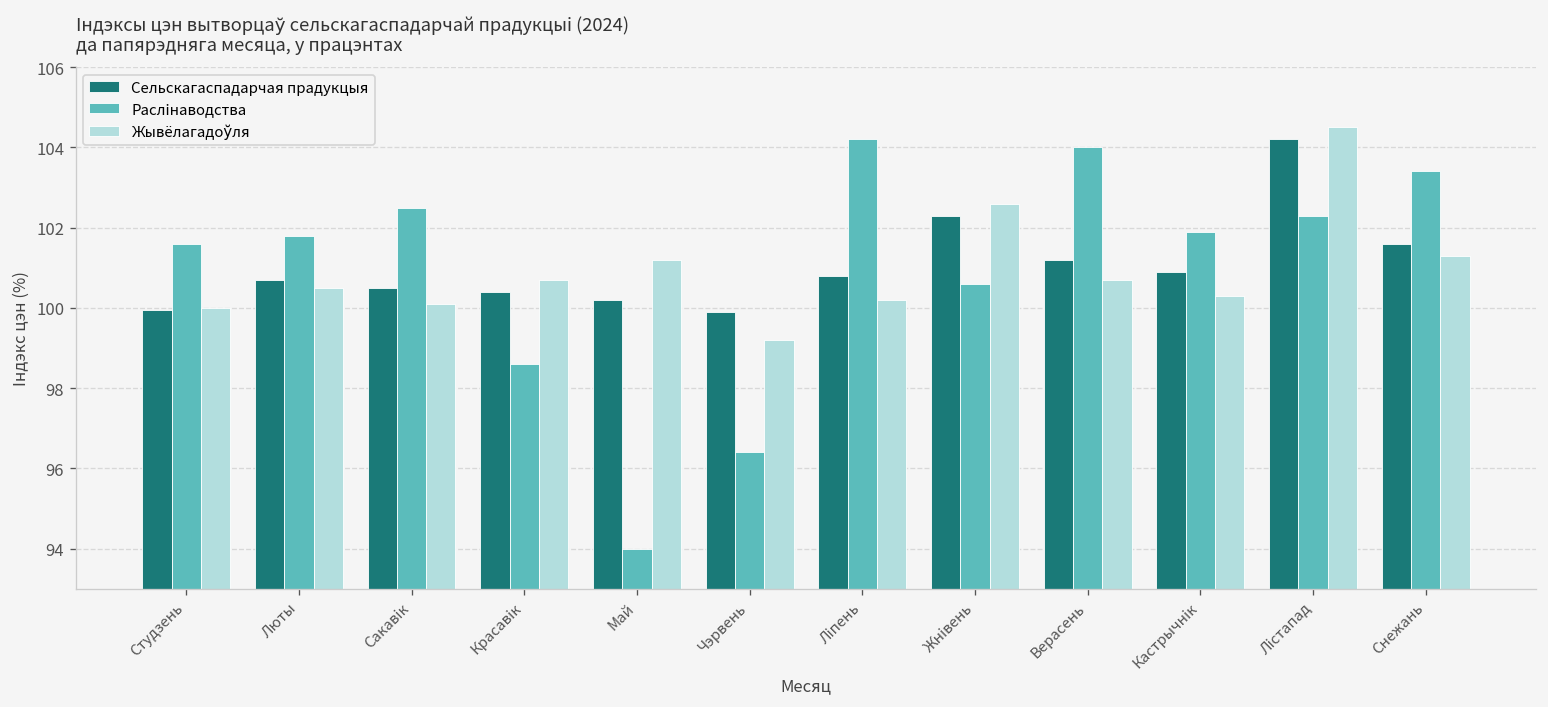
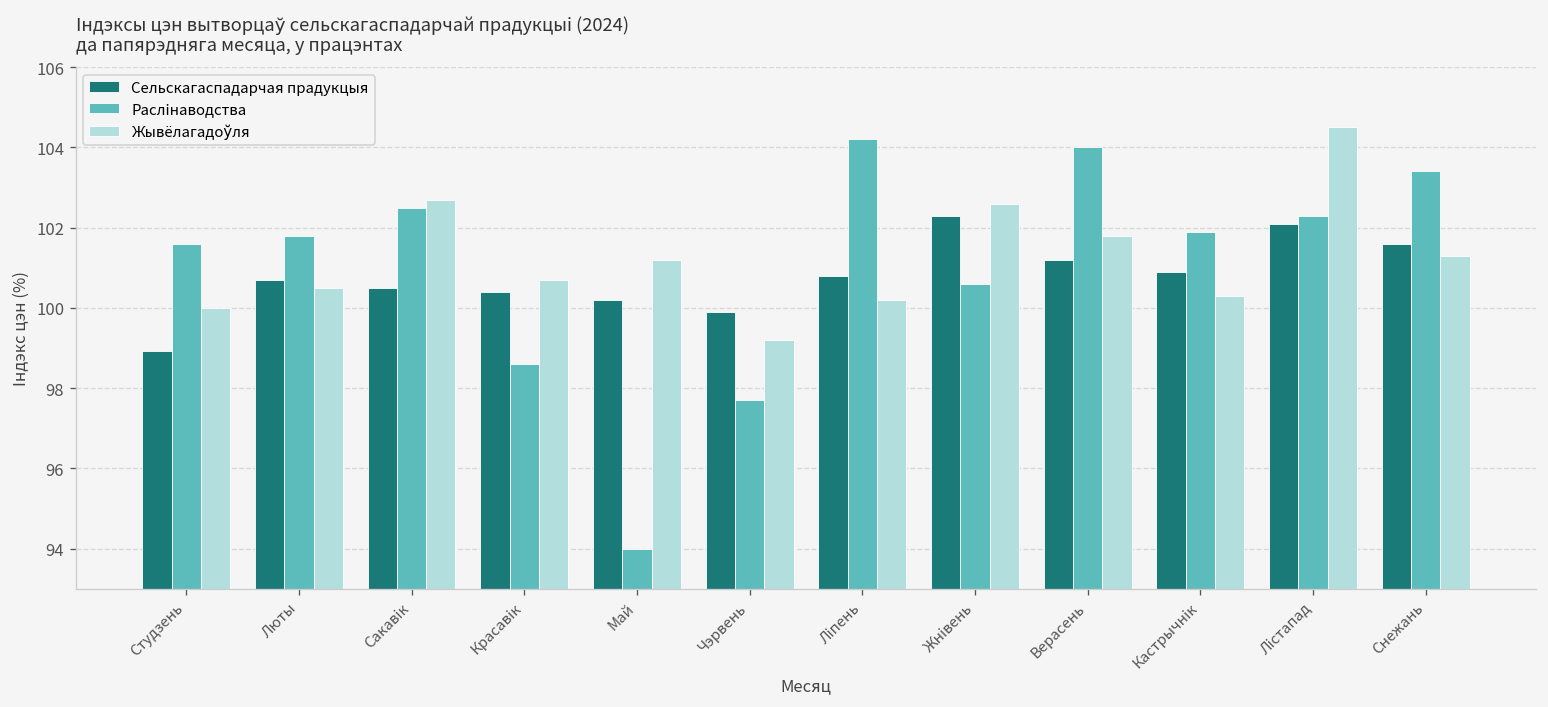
  {
    "Сельскагаспадарчая прадукцыя": {
-     "Студзень": 100.0,
+     "Студзень": 98.9,
      "Люты": 100.7,
      "Сакавiк": 100.5,
      "Красавiк": 100.4,
      "Май": 100.2,
      "Чэрвень": 99.9,
      "Лiпень": 100.8,
      "Жнiвень": 102.3,
      "Верасень": 101.2,
      "Кастрычнiк": 100.9,
-     "Лiстапад": 104.2,
+     "Лiстапад": 102.1,
      "Снежань": 101.6
    },
    "Раслiнаводства": {
      "Студзень": 101.6,
      "Люты": 101.8,
      "Сакавiк": 102.5,
      "Красавiк": 98.6,
      "Май": 94.0,
-     "Чэрвень": 96.4,
+     "Чэрвень": 97.7,
      "Лiпень": 104.2,
      "Жнiвень": 100.6,
      "Верасень": 104.0,
      "Кастрычнiк": 101.9,
      "Лiстапад": 102.3,
      "Снежань": 103.4
    },
    "Жывёлагадоўля": {
      "Студзень": 100.0,
      "Люты": 100.5,
-     "Сакавiк": 100.1,
+     "Сакавiк": 102.7,
      "Красавiк": 100.7,
      "Май": 101.2,
      "Чэрвень": 99.2,
      "Лiпень": 100.2,
      "Жнiвень": 102.6,
-     "Верасень": 100.7,
+     "Верасень": 101.8,
      "Кастрычнiк": 100.3,
      "Лiстапад": 104.5,
      "Снежань": 101.3
    }
  }
